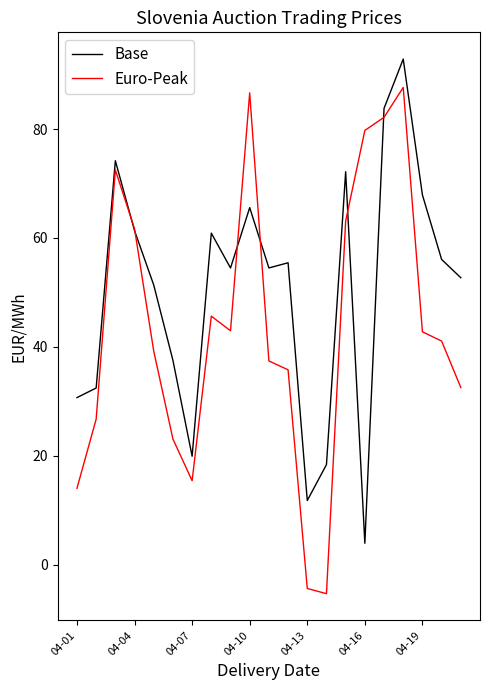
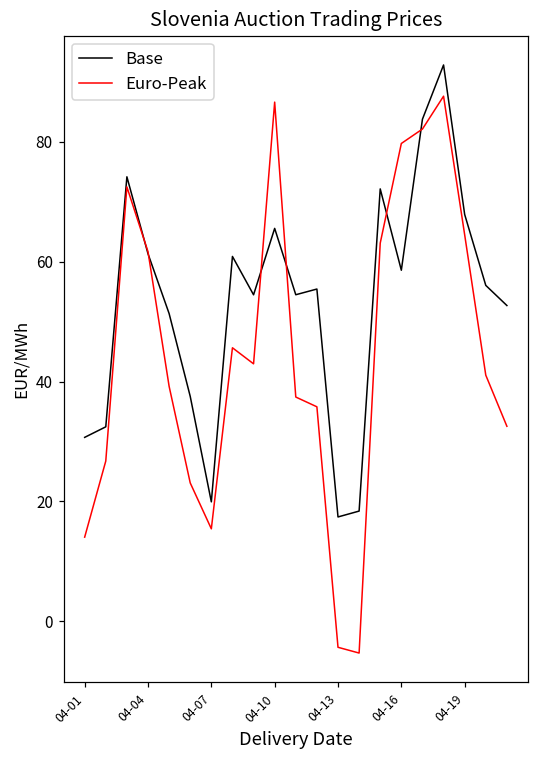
  {
    "Base": {
      "04-01": 31,
      "04-07": 20,
      "04-10": 66,
-     "04-13": 12,
-     "04-16": 4,
+     "04-13": 17,
+     "04-16": 59,
      "04-19": 68
    },
    "Euro-Peak": {
      "04-01": 14,
      "04-07": 15,
      "04-10": 87,
      "04-13": -4,
      "04-16": 80,
-     "04-19": 43
+     "04-19": 65
    }
  }
